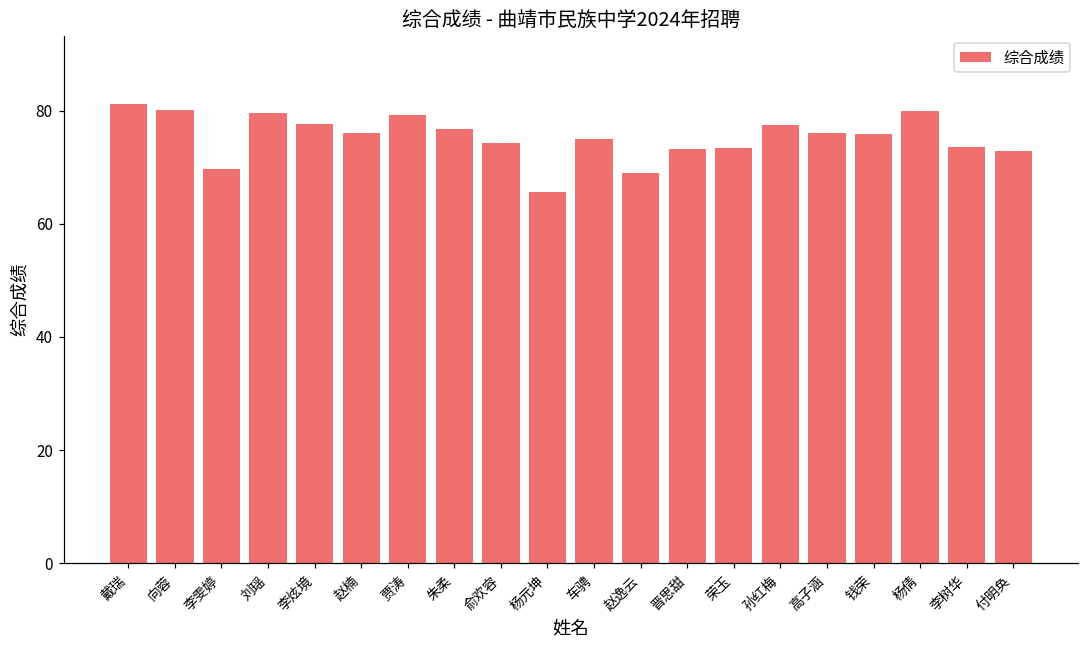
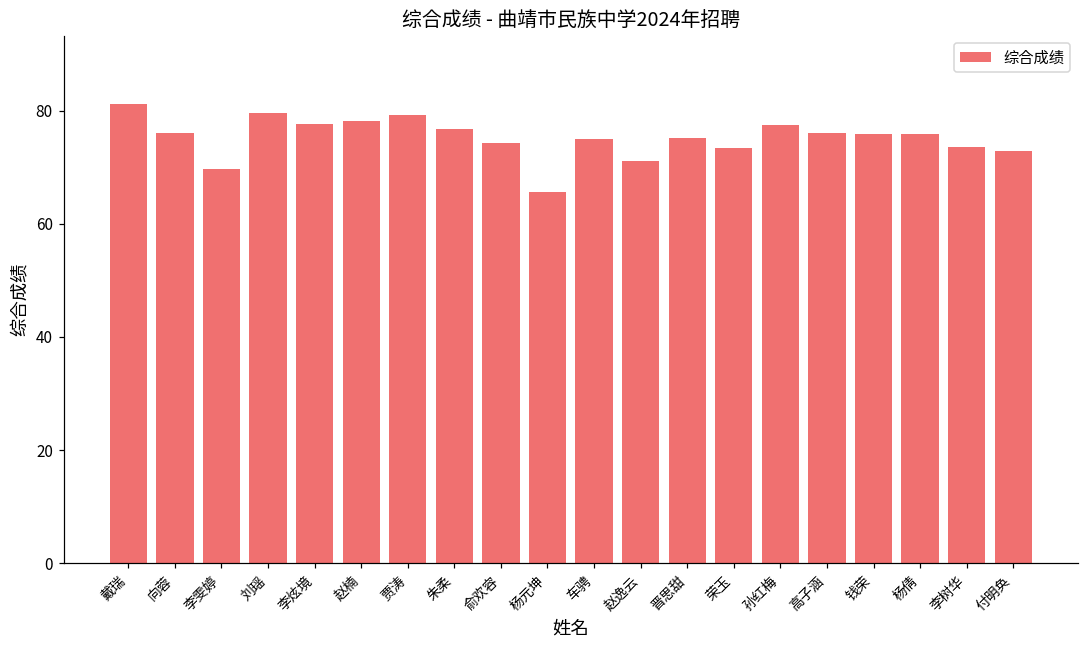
  {
    "戴瑞": 81,
-   "向蓉": 80,
+   "向蓉": 76,
    "李雯婷": 70,
    "刘瑶": 80,
    "李炫境": 78,
-   "赵楠": 76,
+   "赵楠": 78,
    "贾涛": 79,
    "朱柔": 77,
    "俞欢容": 74,
    "杨元坤": 66,
    "车骋": 75,
-   "赵逸云": 69,
-   "晋思甜": 73,
+   "赵逸云": 71,
+   "晋思甜": 75,
    "荣玉": 73,
    "孙红梅": 77,
    "高子涵": 76,
    "钱荣": 76,
-   "杨倩": 80,
+   "杨倩": 76,
    "李树华": 73,
    "付明奂": 73
  }
